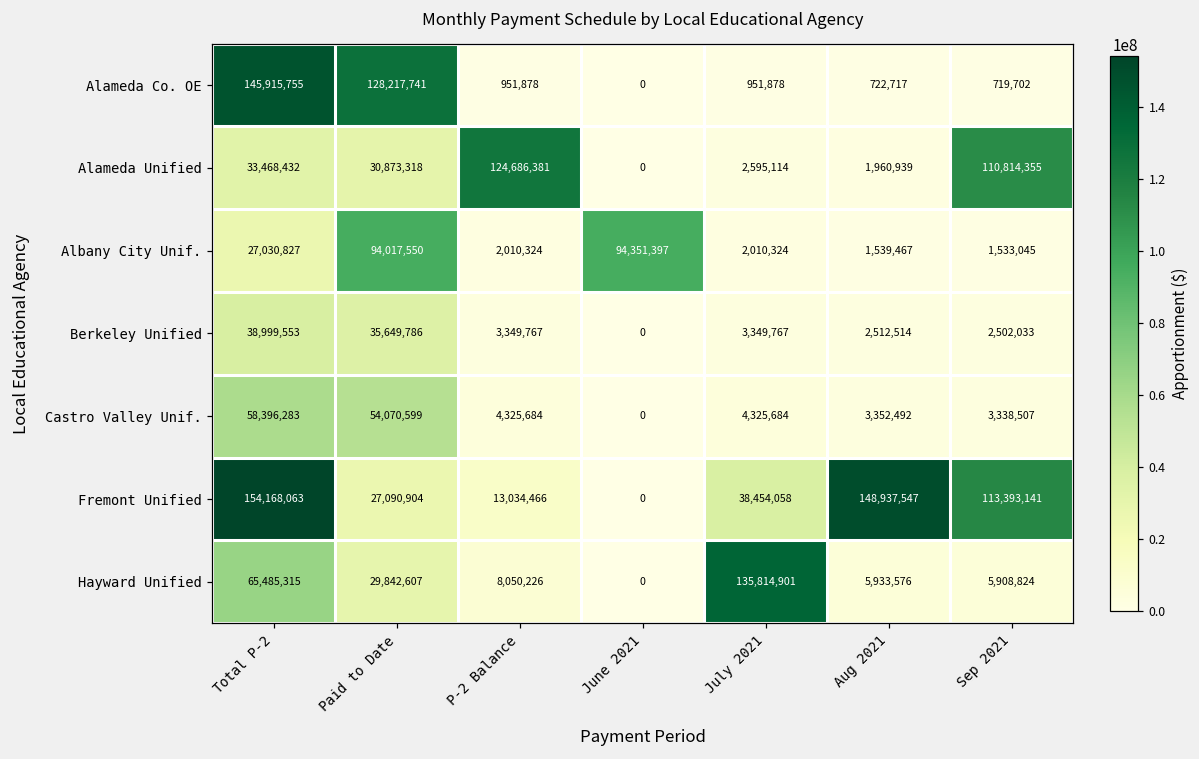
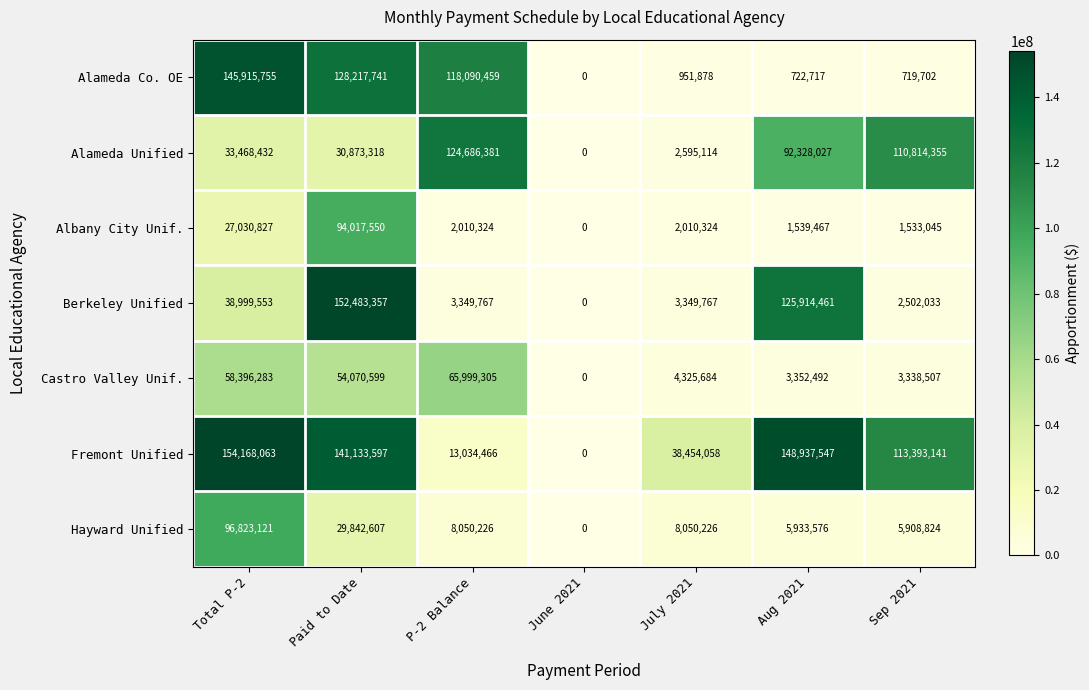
  {
    "Alameda Co. OE": {
      "Total P-2": "145,915,755",
      "Paid to Date": "128,217,741",
-     "P-2 Balance": "951,878",
+     "P-2 Balance": "118,090,459",
      "June 2021": "0",
      "July 2021": "951,878",
      "Aug 2021": "722,717",
      "Sep 2021": "719,702"
    },
    "Alameda Unified": {
      "Total P-2": "33,468,432",
      "Paid to Date": "30,873,318",
      "P-2 Balance": "124,686,381",
      "June 2021": "0",
      "July 2021": "2,595,114",
-     "Aug 2021": "1,960,939",
+     "Aug 2021": "92,328,027",
      "Sep 2021": "110,814,355"
    },
    "Albany City Unif.": {
      "Total P-2": "27,030,827",
      "Paid to Date": "94,017,550",
      "P-2 Balance": "2,010,324",
-     "June 2021": "94,351,397",
+     "June 2021": "0",
      "July 2021": "2,010,324",
      "Aug 2021": "1,539,467",
      "Sep 2021": "1,533,045"
    },
    "Berkeley Unified": {
      "Total P-2": "38,999,553",
-     "Paid to Date": "35,649,786",
+     "Paid to Date": "152,483,357",
      "P-2 Balance": "3,349,767",
      "June 2021": "0",
      "July 2021": "3,349,767",
-     "Aug 2021": "2,512,514",
+     "Aug 2021": "125,914,461",
      "Sep 2021": "2,502,033"
    },
    "Castro Valley Unif.": {
      "Total P-2": "58,396,283",
      "Paid to Date": "54,070,599",
-     "P-2 Balance": "4,325,684",
+     "P-2 Balance": "65,999,305",
      "June 2021": "0",
      "July 2021": "4,325,684",
      "Aug 2021": "3,352,492",
      "Sep 2021": "3,338,507"
    },
    "Fremont Unified": {
      "Total P-2": "154,168,063",
-     "Paid to Date": "27,090,904",
+     "Paid to Date": "141,133,597",
      "P-2 Balance": "13,034,466",
      "June 2021": "0",
      "July 2021": "38,454,058",
      "Aug 2021": "148,937,547",
      "Sep 2021": "113,393,141"
    },
    "Hayward Unified": {
-     "Total P-2": "65,485,315",
+     "Total P-2": "96,823,121",
      "Paid to Date": "29,842,607",
      "P-2 Balance": "8,050,226",
      "June 2021": "0",
-     "July 2021": "135,814,901",
+     "July 2021": "8,050,226",
      "Aug 2021": "5,933,576",
      "Sep 2021": "5,908,824"
    }
  }
